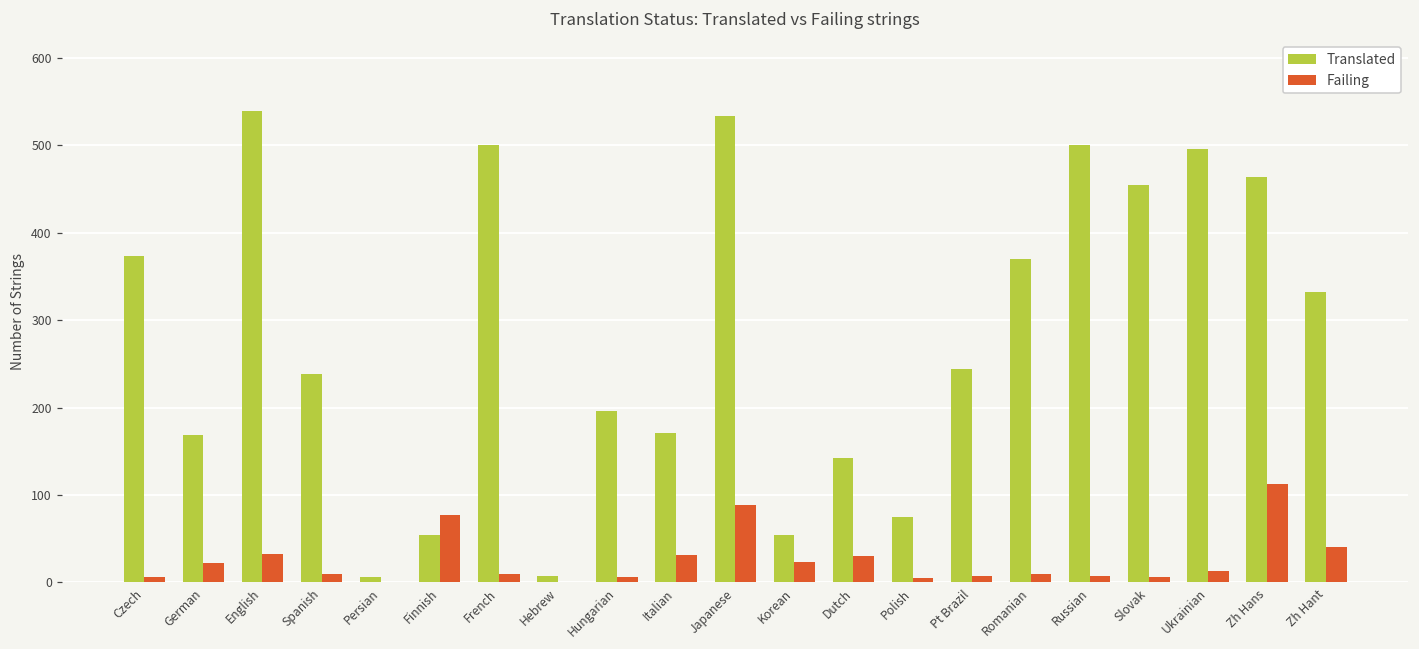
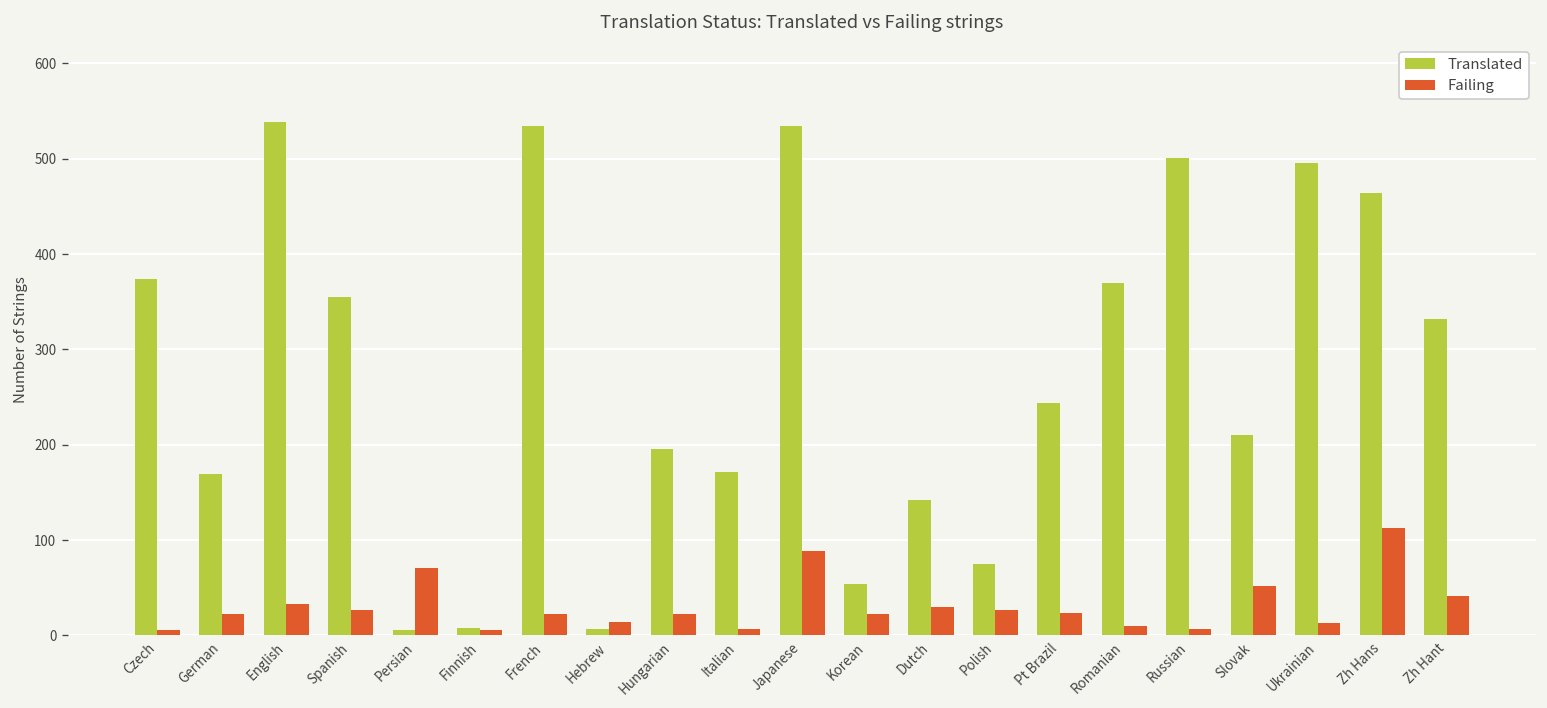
  {
    "Translated": {
      "Czech": 370,
      "German": 170,
      "English": 540,
-     "Spanish": 240,
+     "Spanish": 360,
      "Persian": 10,
-     "Finnish": 50,
-     "French": 500,
+     "Finnish": 10,
+     "French": 530,
      "Hebrew": 10,
      "Hungarian": 200,
      "Italian": 170,
      "Japanese": 530,
      "Korean": 50,
      "Dutch": 140,
      "Polish": 80,
      "Pt Brazil": 240,
      "Romanian": 370,
      "Russian": 500,
-     "Slovak": 460,
+     "Slovak": 210,
      "Ukrainian": 500,
      "Zh Hans": 460,
      "Zh Hant": 330
    },
    "Failing": {
      "Czech": 10,
      "German": 20,
      "English": 30,
-     "Spanish": 10,
-     "Persian": 0,
-     "Finnish": 80,
-     "French": 10,
-     "Hebrew": 0,
-     "Hungarian": 10,
-     "Italian": 30,
+     "Spanish": 30,
+     "Persian": 70,
+     "Finnish": 10,
+     "French": 20,
+     "Hebrew": 10,
+     "Hungarian": 20,
+     "Italian": 10,
      "Japanese": 90,
      "Korean": 20,
      "Dutch": 30,
-     "Polish": 10,
-     "Pt Brazil": 10,
+     "Polish": 30,
+     "Pt Brazil": 20,
      "Romanian": 10,
      "Russian": 10,
-     "Slovak": 10,
+     "Slovak": 50,
      "Ukrainian": 10,
      "Zh Hans": 110,
      "Zh Hant": 40
    }
  }
